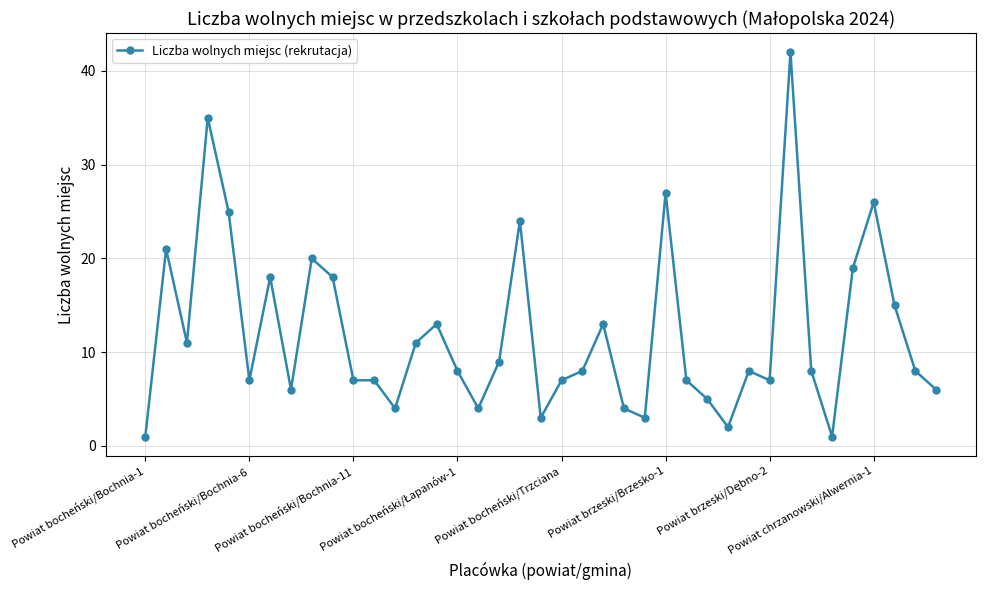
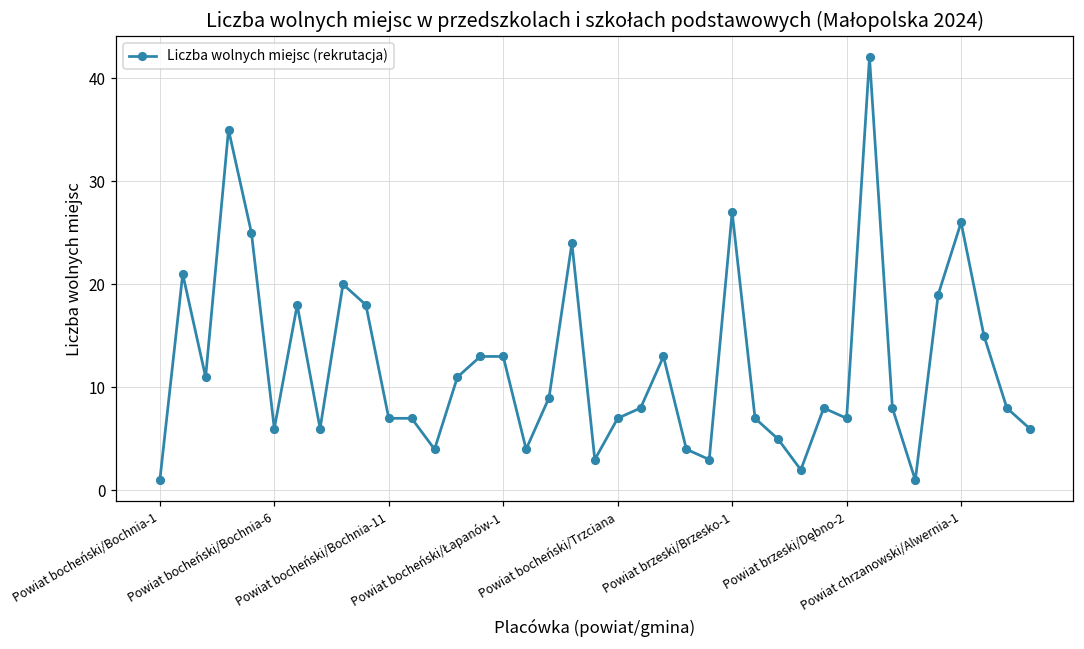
  {
    "Powiat bocheński/Bochnia-1": 1,
-   "Powiat bocheński/Bochnia-6": 7,
+   "Powiat bocheński/Bochnia-6": 6,
    "Powiat bocheński/Bochnia-11": 7,
-   "Powiat bocheński/Łapanów-1": 8,
+   "Powiat bocheński/Łapanów-1": 13,
    "Powiat bocheński/Trzciana": 7,
    "Powiat brzeski/Brzesko-1": 27,
    "Powiat brzeski/Dębno-2": 7,
    "Powiat chrzanowski/Alwernia-1": 26
  }
